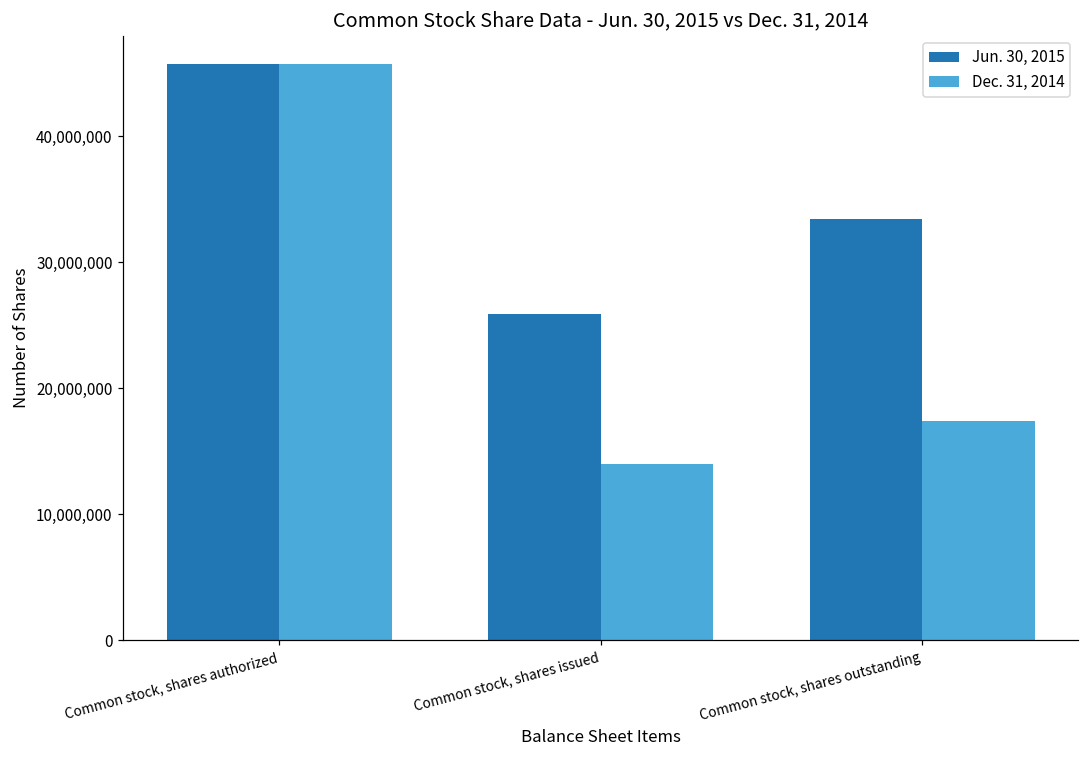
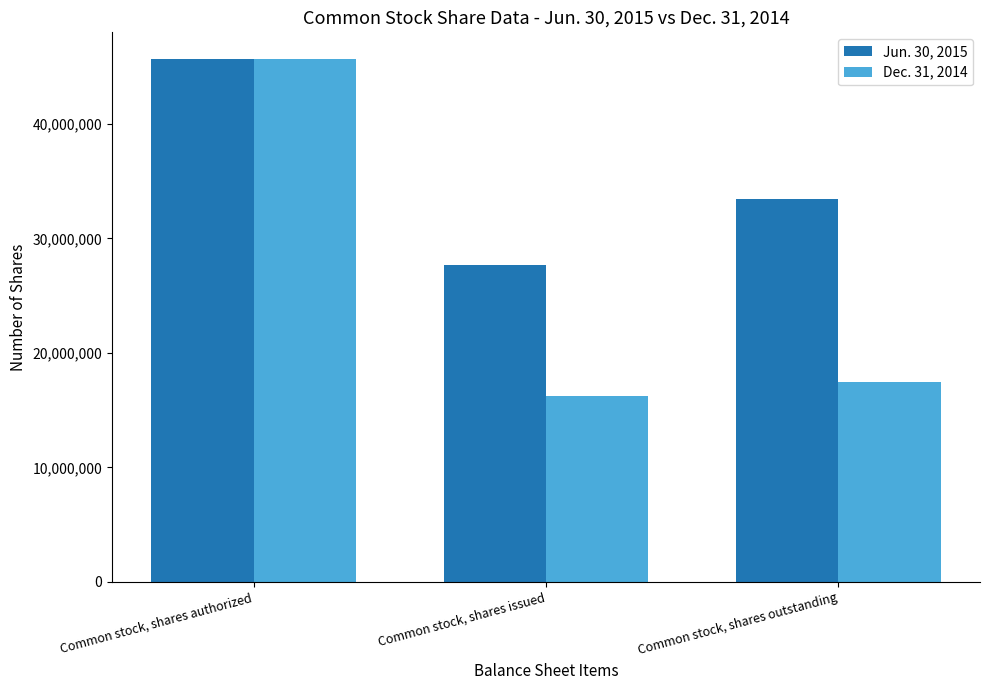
  {
    "Jun. 30, 2015": {
      "Common stock, shares authorized": "45,700,000",
-     "Common stock, shares issued": "25,900,000",
+     "Common stock, shares issued": "27,700,000",
      "Common stock, shares outstanding": "33,500,000"
    },
    "Dec. 31, 2014": {
      "Common stock, shares authorized": "45,700,000",
-     "Common stock, shares issued": "14,000,000",
+     "Common stock, shares issued": "16,200,000",
      "Common stock, shares outstanding": "17,400,000"
    }
  }
